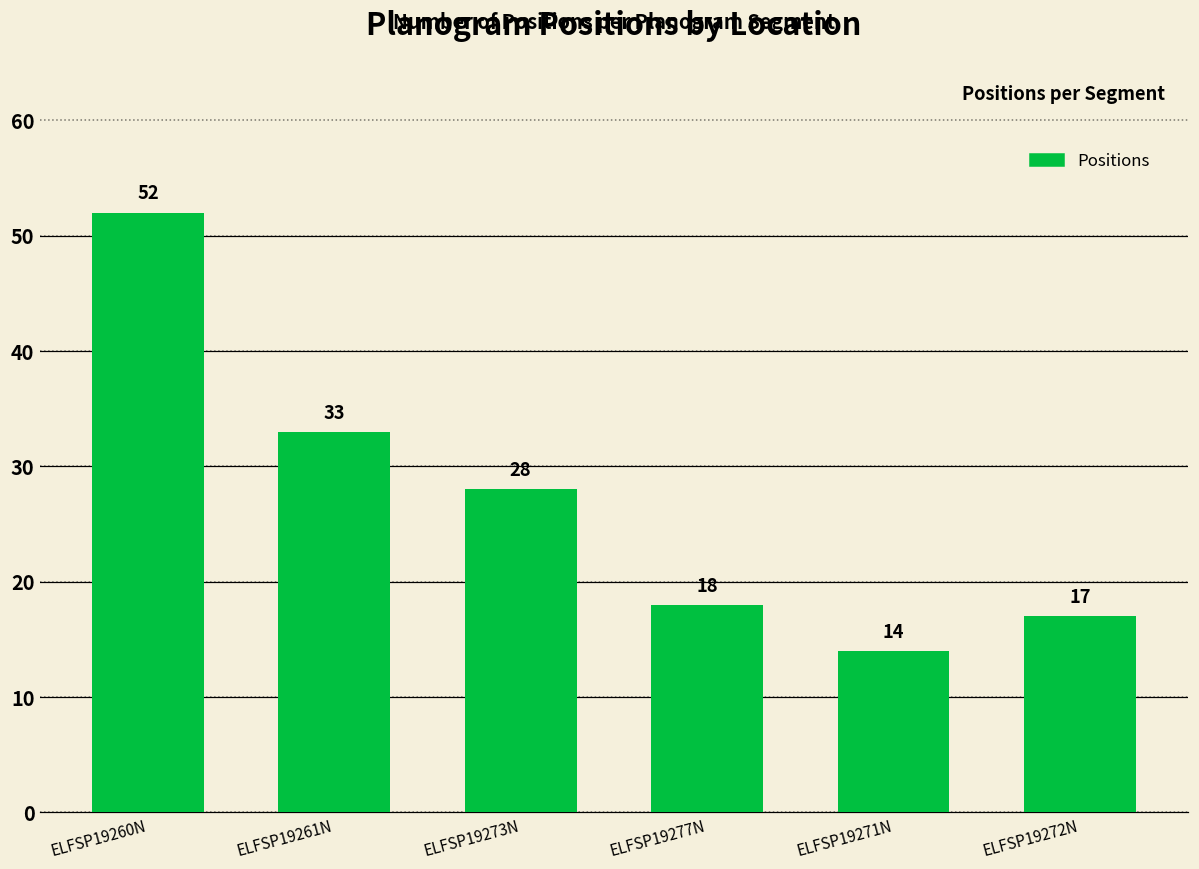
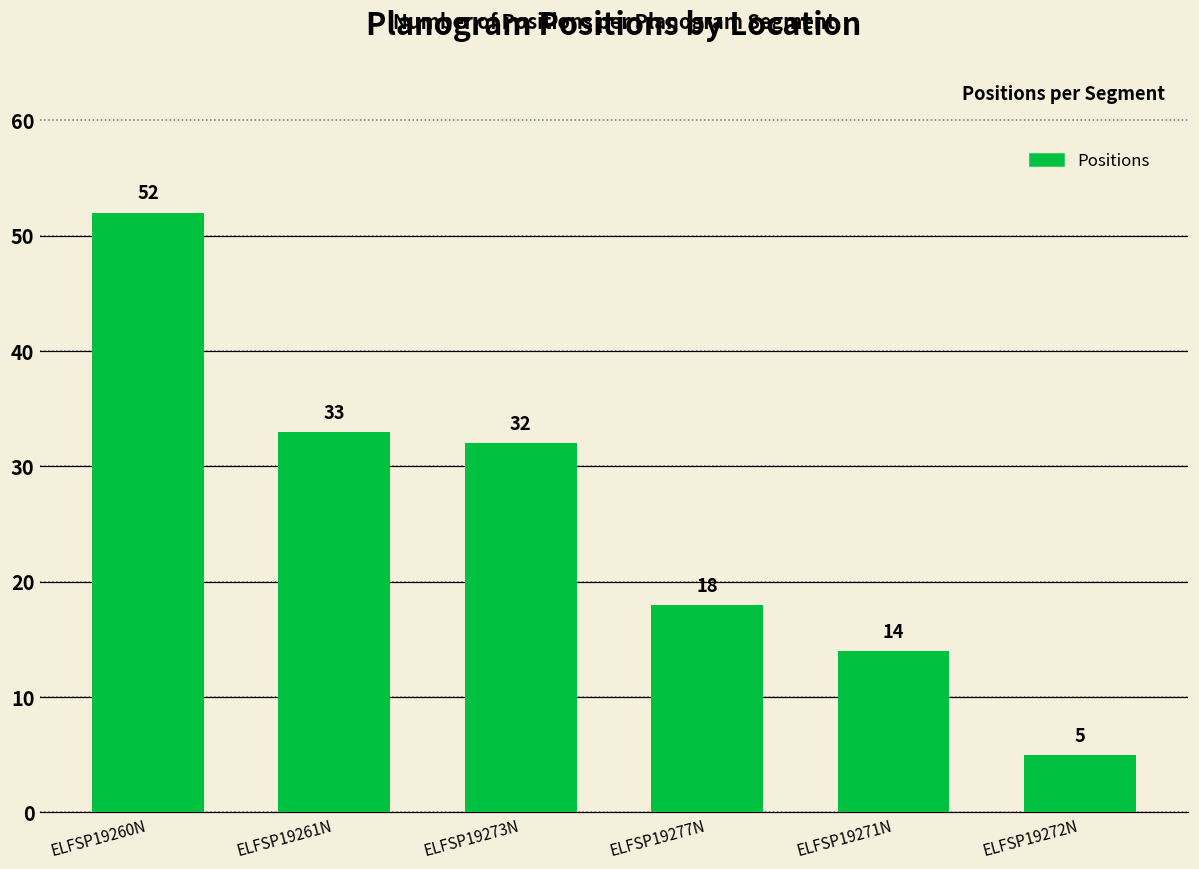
  {
    "ELFSP19260N": 52,
    "ELFSP19261N": 33,
-   "ELFSP19273N": 28,
+   "ELFSP19273N": 32,
    "ELFSP19277N": 18,
    "ELFSP19271N": 14,
-   "ELFSP19272N": 17
+   "ELFSP19272N": 5
  }
